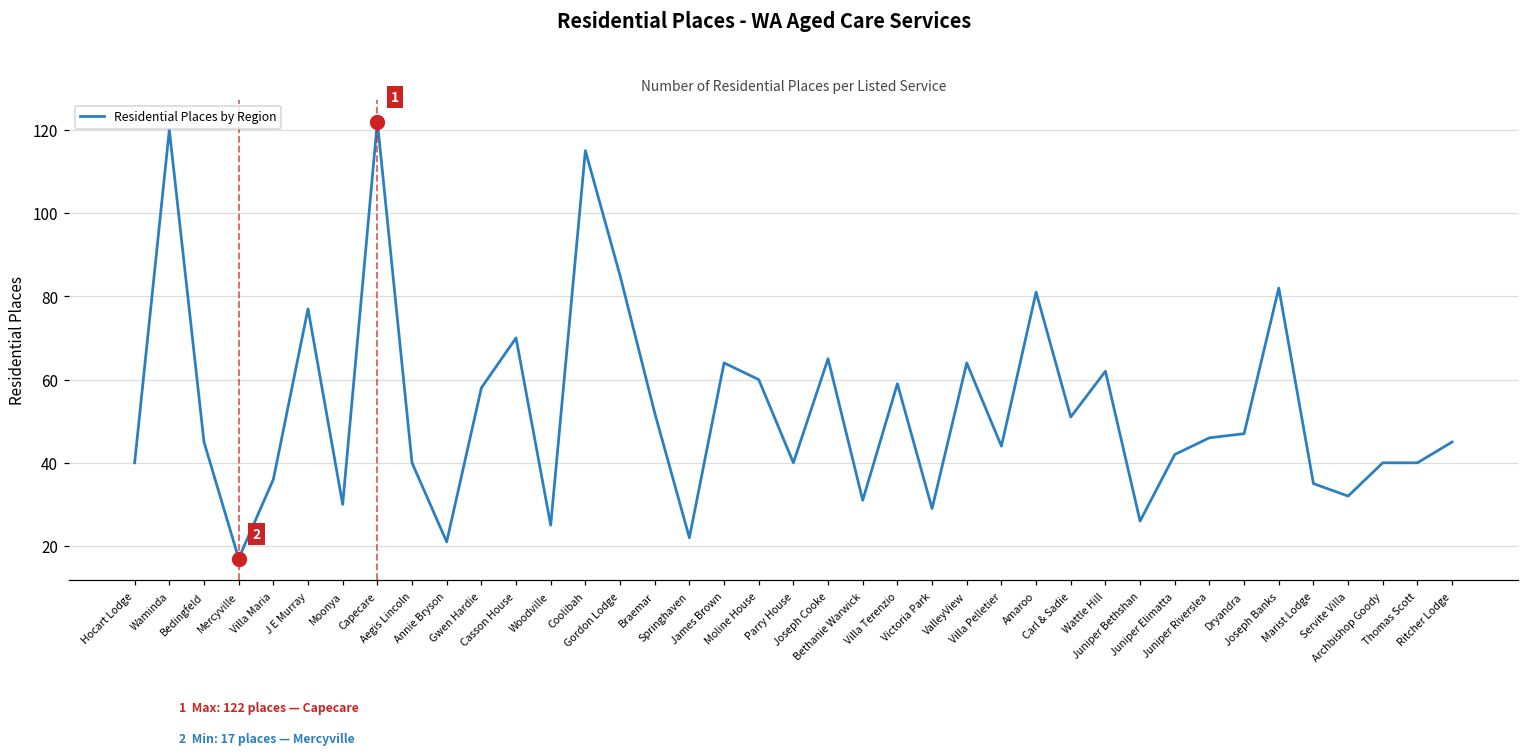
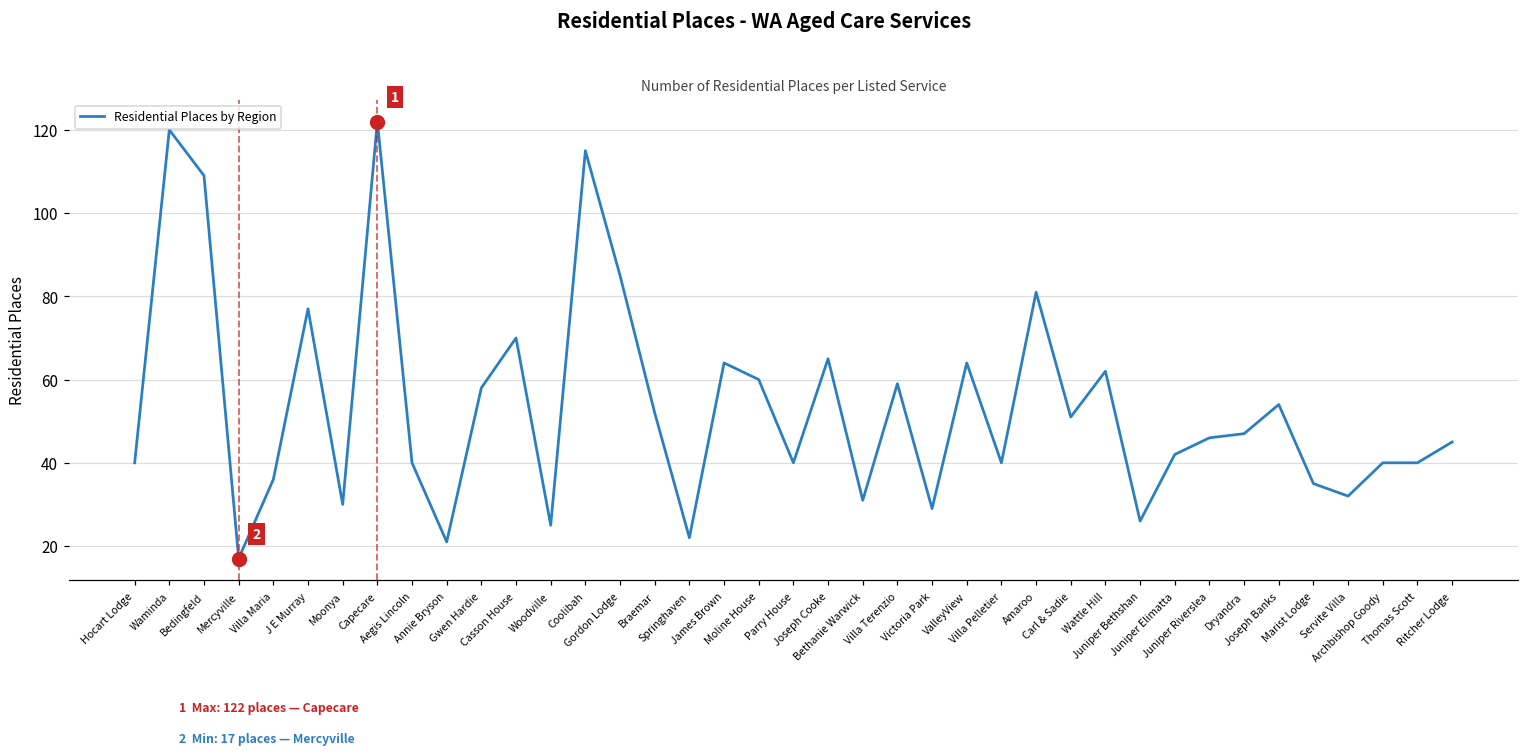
  {
    "Residential Places by Region": {
      "Hocart Lodge": 40,
      "Waminda": 120,
-     "Bedingfeld": 45,
+     "Bedingfeld": 109,
      "Villa Maria": 36,
      "J E Murray": 77,
      "Moonya": 30,
      "Aegis Lincoln": 40,
      "Annie Bryson": 21,
      "Gwen Hardie": 58,
      "Casson House": 70,
      "Woodville": 25,
      "Coolibah": 115,
      "Gordon Lodge": 85,
      "Braemar": 52,
      "Springhaven": 22,
      "James Brown": 64,
      "Moline House": 60,
      "Parry House": 40,
      "Joseph Cooke": 65,
      "Bethanie Warwick": 31,
      "Villa Terenzio": 59,
      "Victoria Park": 29,
      "ValleyView": 64,
-     "Villa Pelletier": 44,
+     "Villa Pelletier": 40,
      "Amaroo": 81,
      "Carl & Sadie": 51,
      "Wattle Hill": 62,
      "Juniper Bethshan": 26,
      "Juniper Elimatta": 42,
      "Juniper Riverslea": 46,
      "Dryandra": 47,
-     "Joseph Banks": 82,
+     "Joseph Banks": 54,
      "Marist Lodge": 35,
      "Servite Villa": 32,
      "Archbishop Goody": 40,
      "Thomas Scott": 40,
      "Ritcher Lodge": 45
    }
  }
